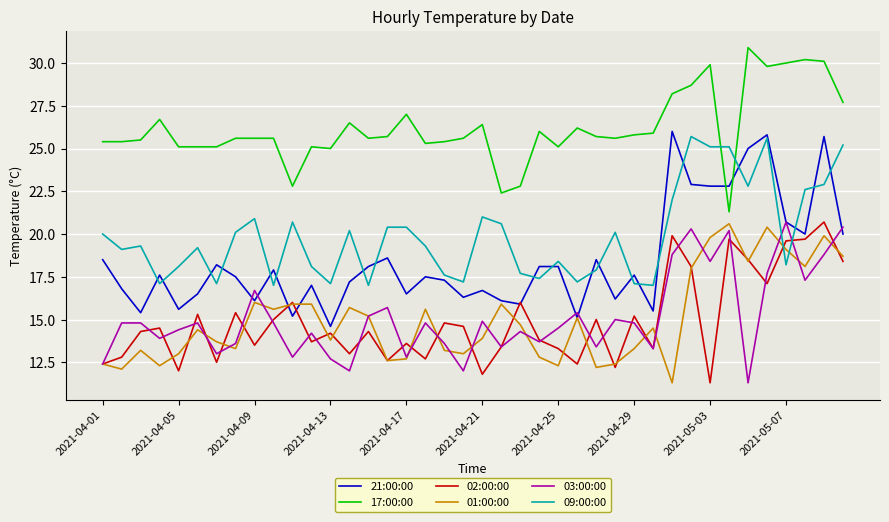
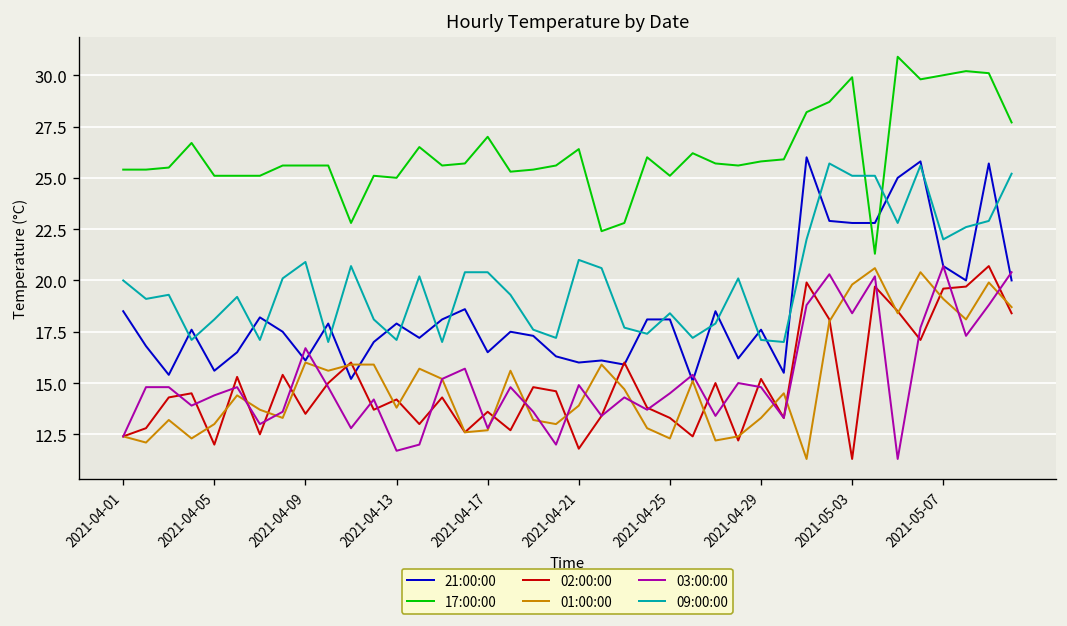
  {
    "21:00:00": {
      "2021-04-01": 18.5,
      "2021-04-05": 15.6,
-     "2021-04-13": 14.6,
+     "2021-04-13": 17.9,
      "2021-04-17": 16.5,
-     "2021-04-21": 16.7,
+     "2021-04-21": 16.0,
      "2021-04-29": 17.6,
      "2021-05-03": 22.8
    },
    "17:00:00": {
      "2021-04-01": 25.4,
      "2021-04-05": 25.1,
      "2021-04-09": 25.6,
      "2021-04-13": 25.0,
      "2021-04-17": 27.0,
      "2021-04-21": 26.4,
      "2021-04-29": 25.8,
      "2021-05-03": 29.9,
      "2021-05-07": 30.0
    },
    "02:00:00": {
      "2021-04-05": 12.0,
      "2021-04-09": 13.5,
      "2021-04-13": 14.2,
      "2021-04-17": 13.6,
      "2021-04-21": 11.8,
      "2021-04-29": 15.2,
      "2021-05-03": 11.3,
      "2021-05-07": 19.6
    },
    "01:00:00": {
      "2021-04-05": 13.0,
      "2021-04-13": 13.8,
      "2021-04-21": 13.9,
      "2021-04-29": 13.3,
      "2021-05-03": 19.8,
      "2021-05-07": 19.1
    },
    "03:00:00": {
      "2021-04-05": 14.4,
      "2021-04-09": 16.7,
-     "2021-04-13": 12.7,
+     "2021-04-13": 11.7,
      "2021-04-21": 14.9,
      "2021-04-29": 14.8,
      "2021-05-03": 18.4
    },
    "09:00:00": {
      "2021-04-01": 20.0,
      "2021-04-05": 18.1,
      "2021-04-09": 20.9,
      "2021-04-13": 17.1,
      "2021-04-17": 20.4,
      "2021-04-21": 21.0,
      "2021-04-29": 17.1,
      "2021-05-03": 25.1,
-     "2021-05-07": 18.2
+     "2021-05-07": 22.0
    }
  }
